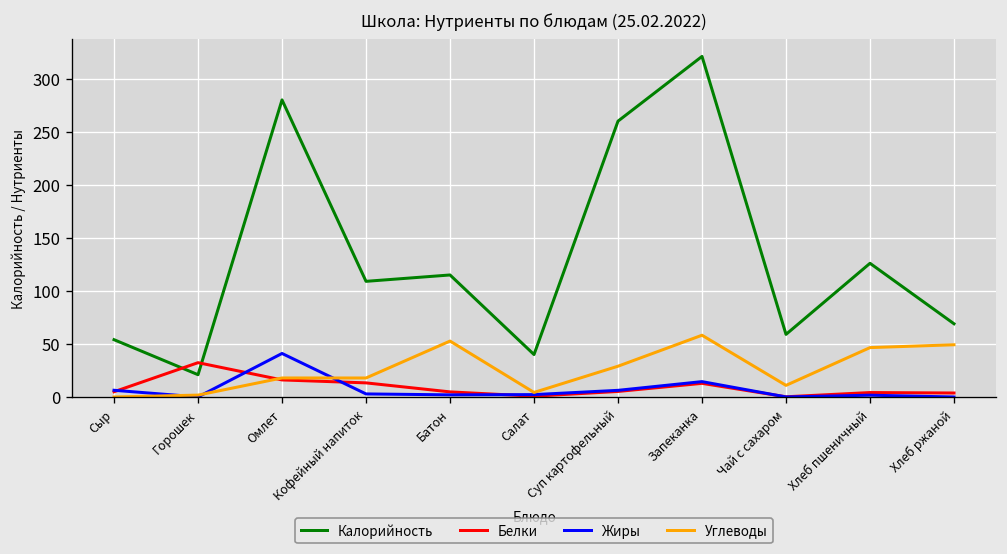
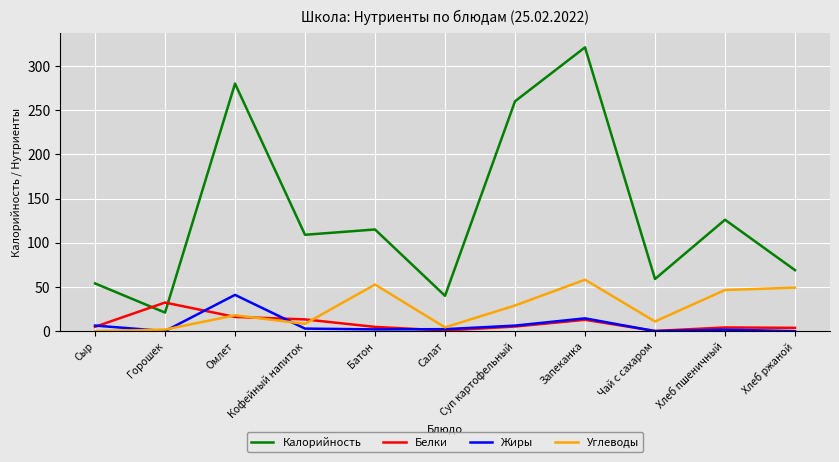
  {
    "Калорийность": {
      "Сыр": 50,
      "Горошек": 20,
      "Омлет": 280,
      "Кофейный напиток": 110,
      "Батон": 120,
      "Салат": 40,
      "Суп картофельный": 260,
      "Запеканка": 320,
      "Чай с сахаром": 60,
      "Хлеб пшеничный": 130,
      "Хлеб ржаной": 70
    },
    "Белки": {
      "Горошек": 30,
      "Кофейный напиток": 10,
      "Хлеб ржаной": 0
    },
    "Жиры": {
      "Омлет": 40,
      "Кофейный напиток": 0,
      "Хлеб ржаной": 0
    },
    "Углеводы": {
      "Сыр": 0,
-     "Кофейный напиток": 20,
+     "Кофейный напиток": 10,
      "Батон": 50,
      "Суп картофельный": 30,
      "Запеканка": 60,
      "Чай с сахаром": 10,
      "Хлеб пшеничный": 50,
      "Хлеб ржаной": 50
    }
  }
